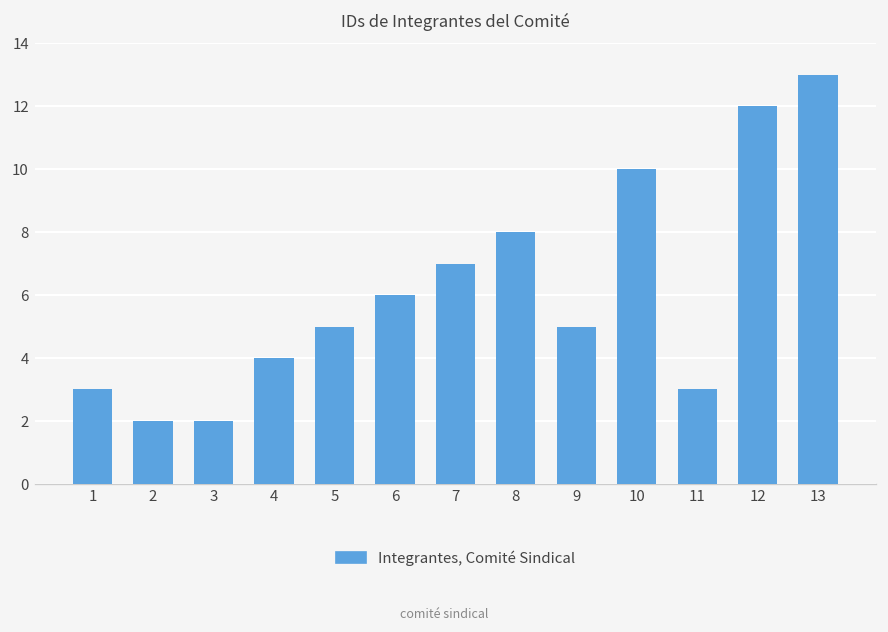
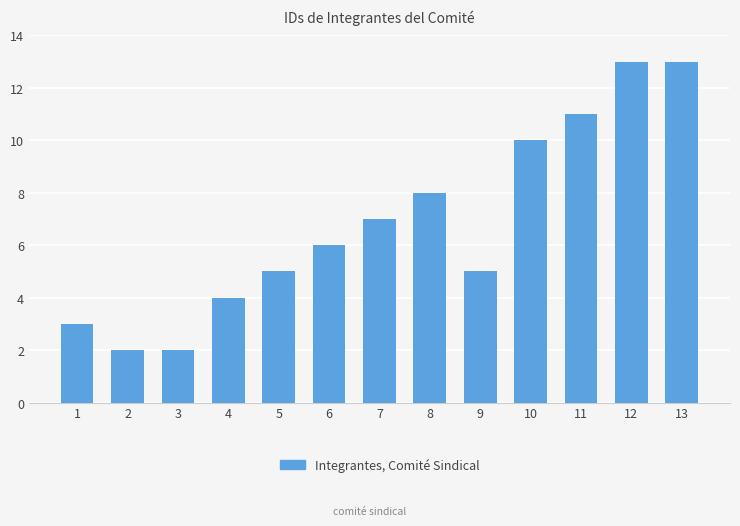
  {
    "1": 3,
    "2": 2,
    "3": 2,
    "4": 4,
    "5": 5,
    "6": 6,
    "7": 7,
    "8": 8,
    "9": 5,
    "10": 10,
-   "11": 3,
-   "12": 12,
+   "11": 11,
+   "12": 13,
    "13": 13
  }
